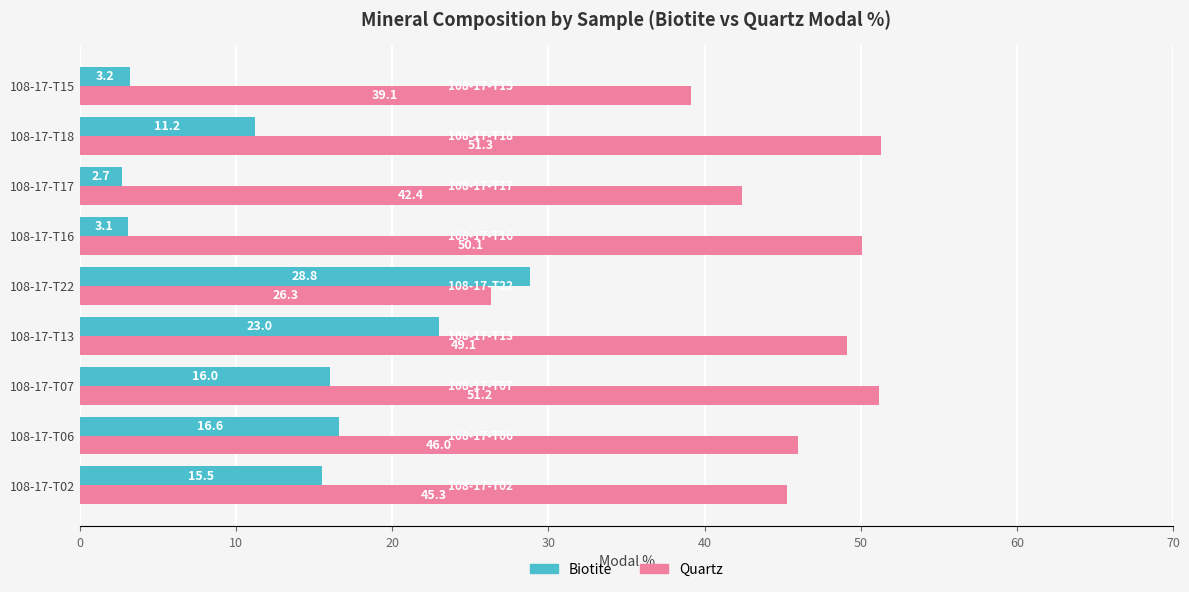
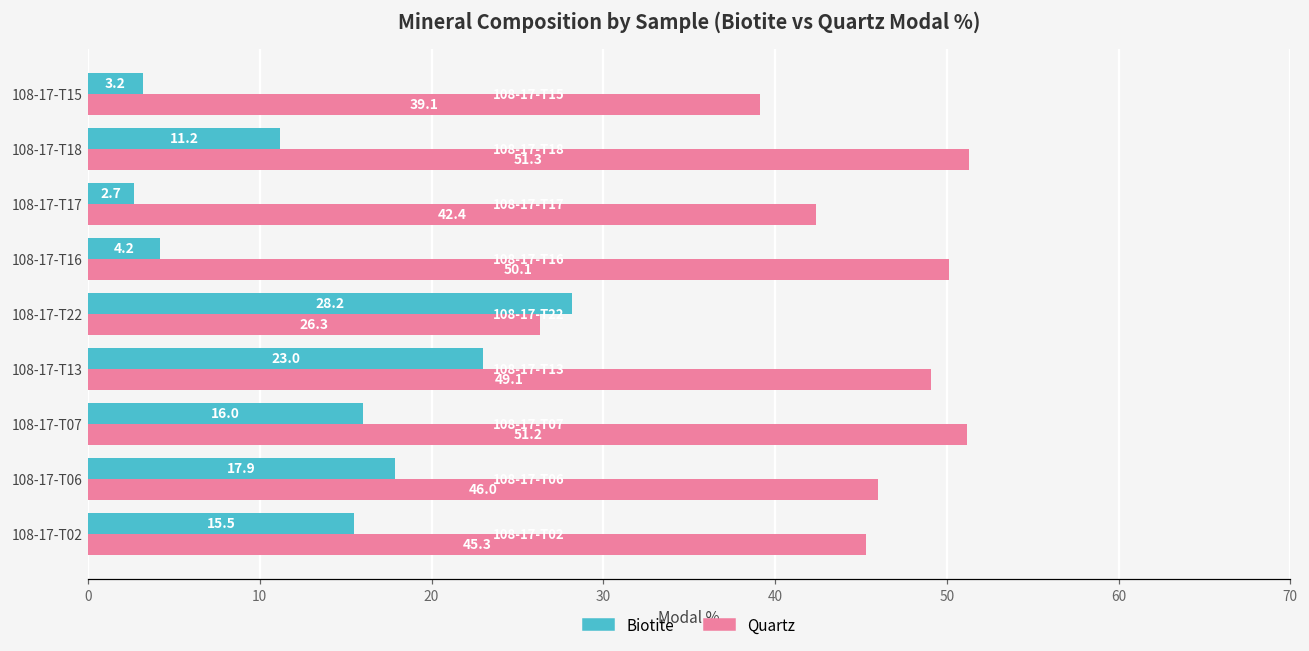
  {
    "Biotite": {
      "108-17-T15": 3.2,
      "108-17-T18": 11.2,
      "108-17-T17": 2.7,
-     "108-17-T16": 3.1,
-     "108-17-T22": 28.8,
+     "108-17-T16": 4.2,
+     "108-17-T22": 28.2,
      "108-17-T13": 23.0,
      "108-17-T07": 16.0,
-     "108-17-T06": 16.6,
+     "108-17-T06": 17.9,
      "108-17-T02": 15.5
    },
    "Quartz": {
      "108-17-T15": 39.1,
      "108-17-T17": 42.4,
      "108-17-T22": 26.3
    }
  }
